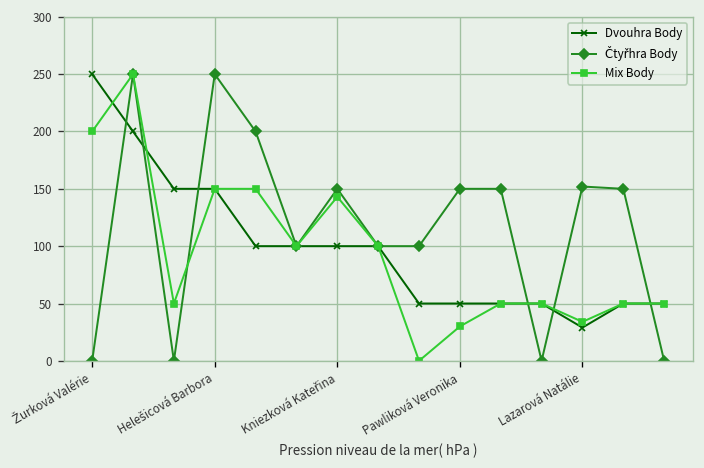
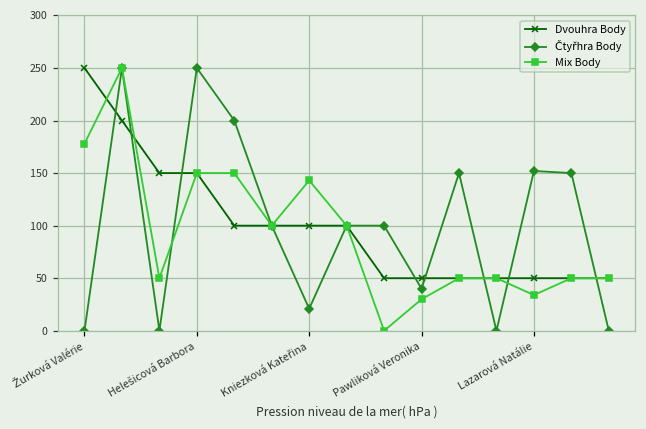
  {
    "Dvouhra Body": {
      "Žurková Valérie": 250,
      "Kniezková Kateřina": 100,
      "Pawliková Veronika": 50,
-     "Lazarová Natálie": 30
+     "Lazarová Natálie": 50
    },
    "Čtyřhra Body": {
      "Žurková Valérie": 0,
      "Helešicová Barbora": 250,
-     "Kniezková Kateřina": 150,
-     "Pawliková Veronika": 150,
+     "Kniezková Kateřina": 20,
+     "Pawliková Veronika": 40,
      "Lazarová Natálie": 150
    },
    "Mix Body": {
-     "Žurková Valérie": 200,
+     "Žurková Valérie": 180,
      "Kniezková Kateřina": 140,
      "Pawliková Veronika": 30,
      "Lazarová Natálie": 30
    }
  }
